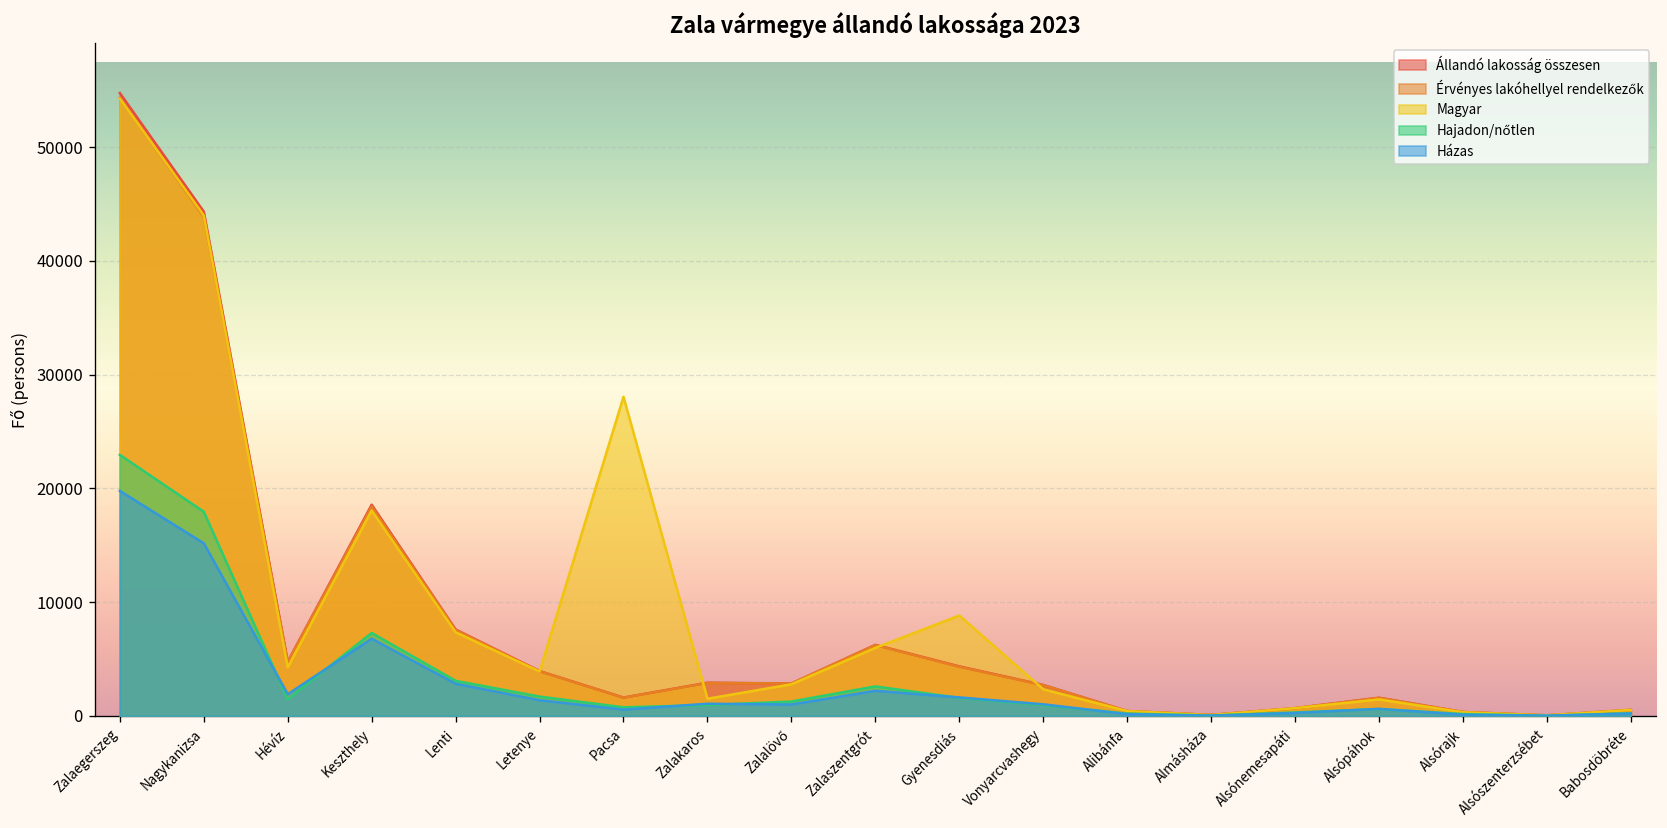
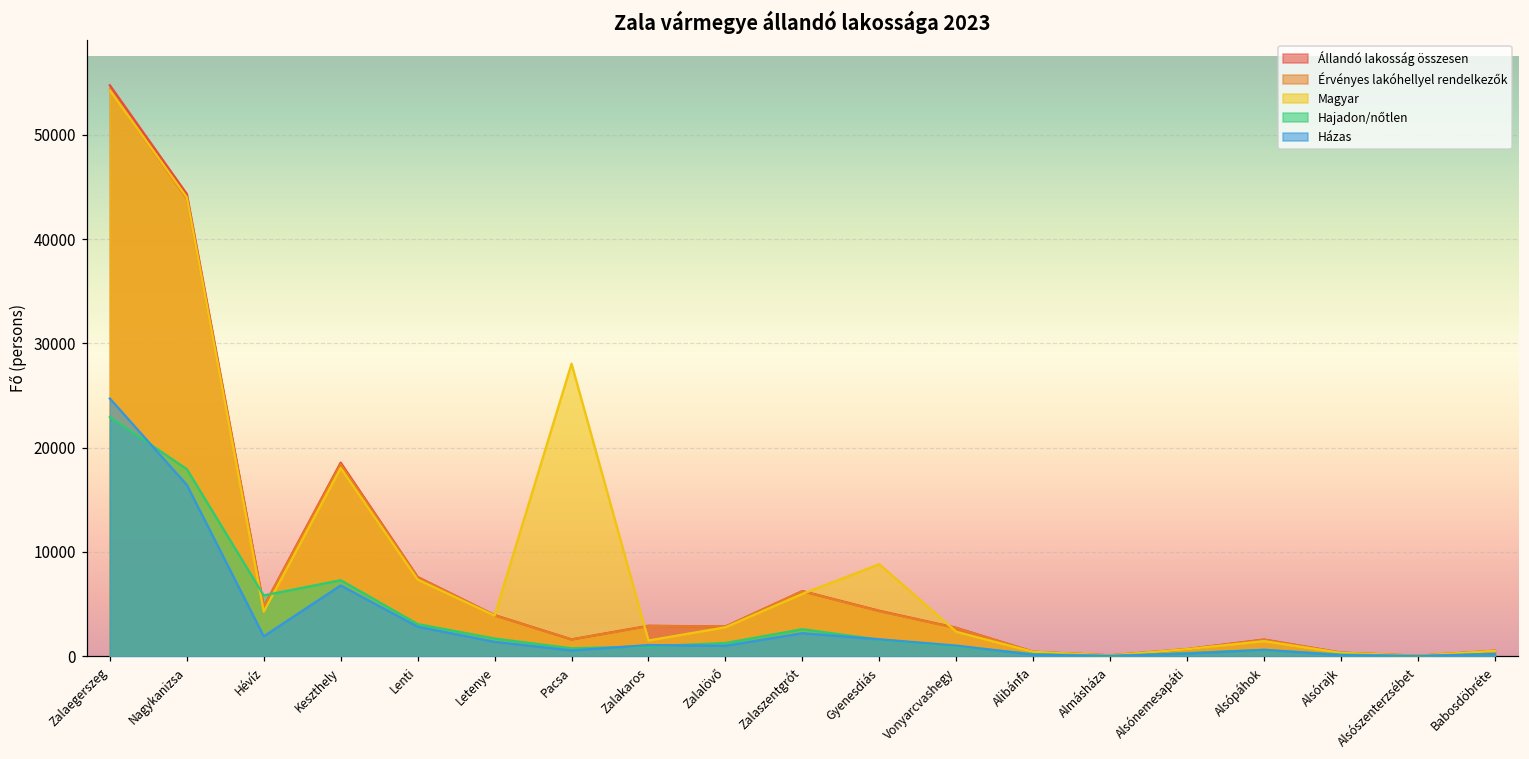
  {
    "Magyar": {
      "Hévíz": 4000,
      "Keszthely": 18000,
      "Pacsa": 28000,
      "Zalakaros": 2000,
      "Gyenesdiás": 9000,
      "Vonyarcvashegy": 2000
    },
    "Hajadon/nőtlen": {
      "Zalaegerszeg": 23000,
      "Nagykanizsa": 18000,
-     "Hévíz": 1000,
+     "Hévíz": 6000,
      "Keszthely": 7000,
      "Letenye": 2000,
      "Zalaszentgrót": 3000
    },
    "Házas": {
-     "Zalaegerszeg": 20000,
-     "Nagykanizsa": 15000,
+     "Zalaegerszeg": 25000,
+     "Nagykanizsa": 16000,
      "Hévíz": 2000,
      "Keszthely": 7000,
      "Letenye": 1000,
      "Zalaszentgrót": 2000
    }
  }
